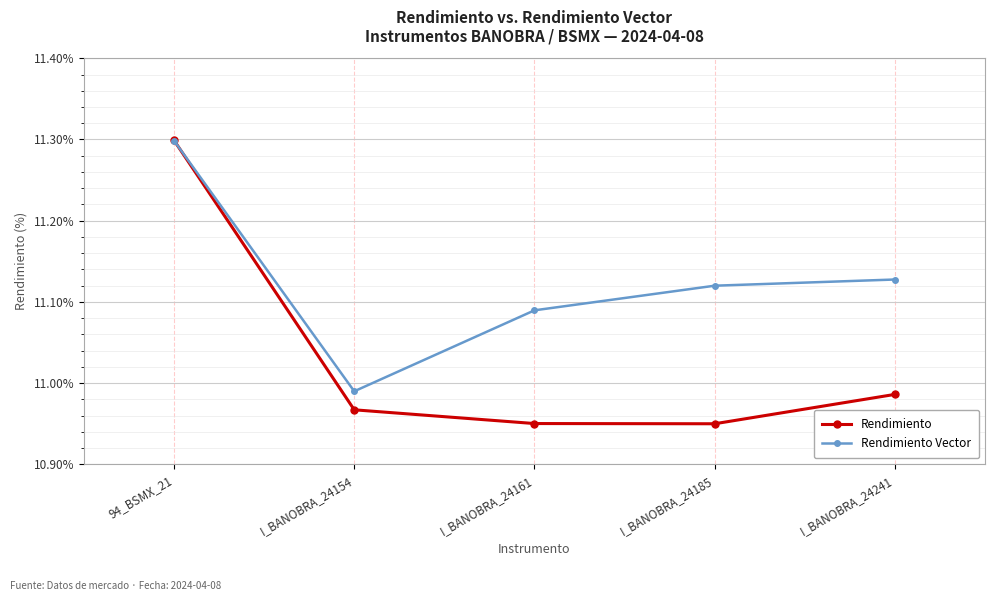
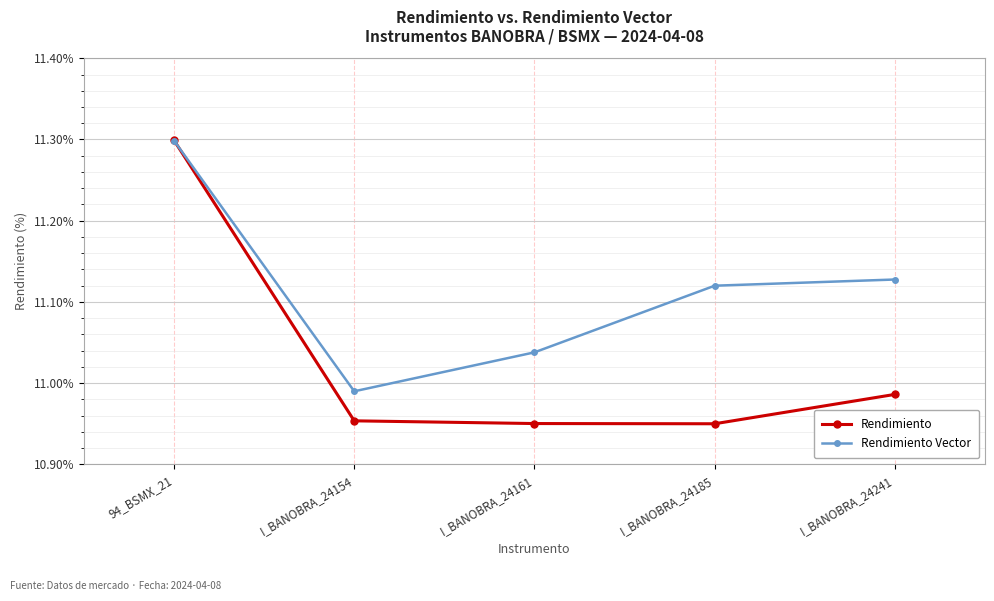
  {
    "Rendimiento": {
-     "I_BANOBRA_24154": "10.97%",
+     "I_BANOBRA_24154": "10.95%",
      "I_BANOBRA_24161": "10.95%",
      "I_BANOBRA_24185": "10.95%",
      "I_BANOBRA_24241": "10.99%"
    },
    "Rendimiento Vector": {
      "I_BANOBRA_24154": "10.99%",
-     "I_BANOBRA_24161": "11.09%",
+     "I_BANOBRA_24161": "11.04%",
      "I_BANOBRA_24185": "11.12%",
      "I_BANOBRA_24241": "11.13%"
    }
  }
